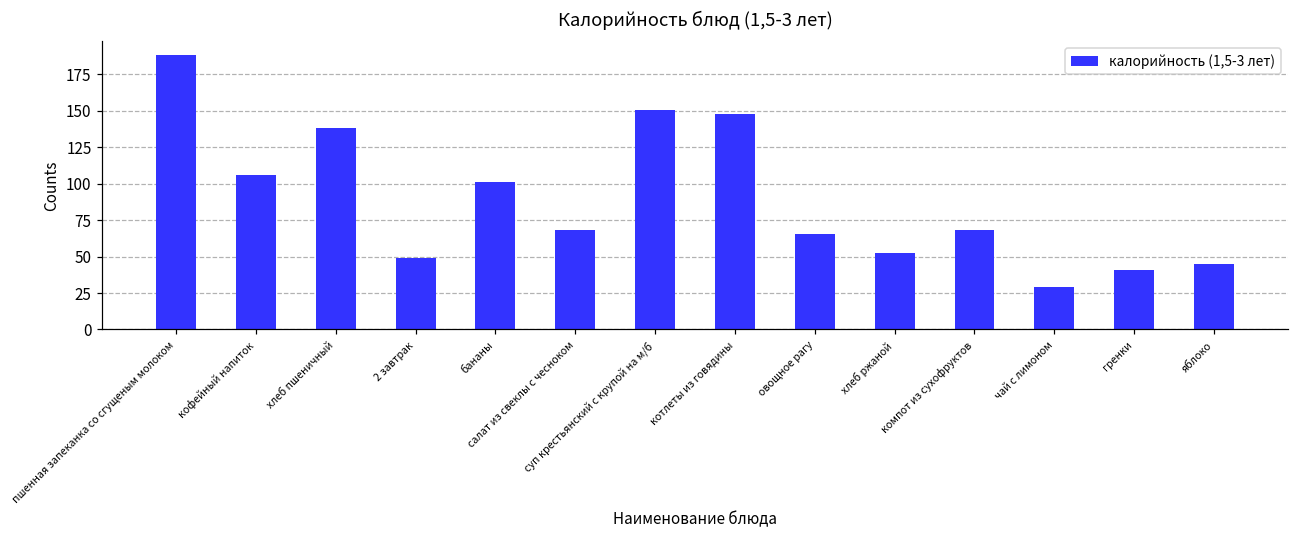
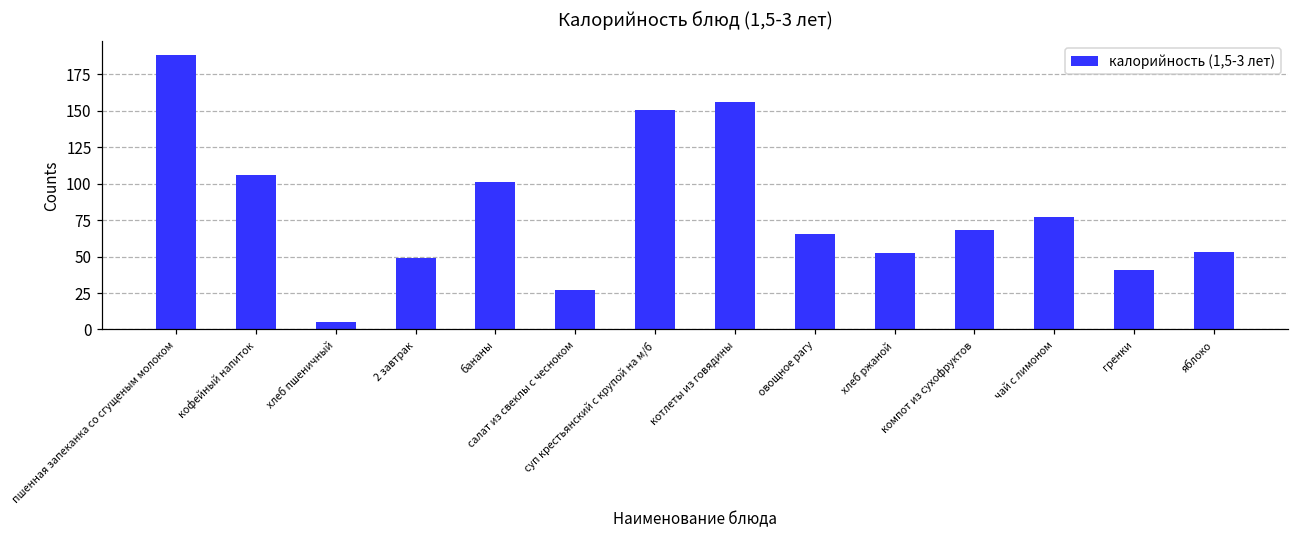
  {
    "пшенная запеканка со сгущеным молоком": 188,
    "кофейный напиток": 106,
-   "хлеб пшеничный": 138,
+   "хлеб пшеничный": 5,
    "2 завтрак": 49,
    "бананы": 101,
-   "салат из свеклы с чесноком": 68,
+   "салат из свеклы с чесноком": 27,
    "суп крестьянский с крупой на м/б": 151,
-   "котлеты из говядины": 148,
+   "котлеты из говядины": 156,
    "овощное рагу": 66,
    "хлеб ржаной": 52,
    "компот из сухофруктов": 68,
-   "чай с лимоном": 29,
+   "чай с лимоном": 77,
    "гренки": 41,
-   "яблоко": 45
+   "яблоко": 53
  }
